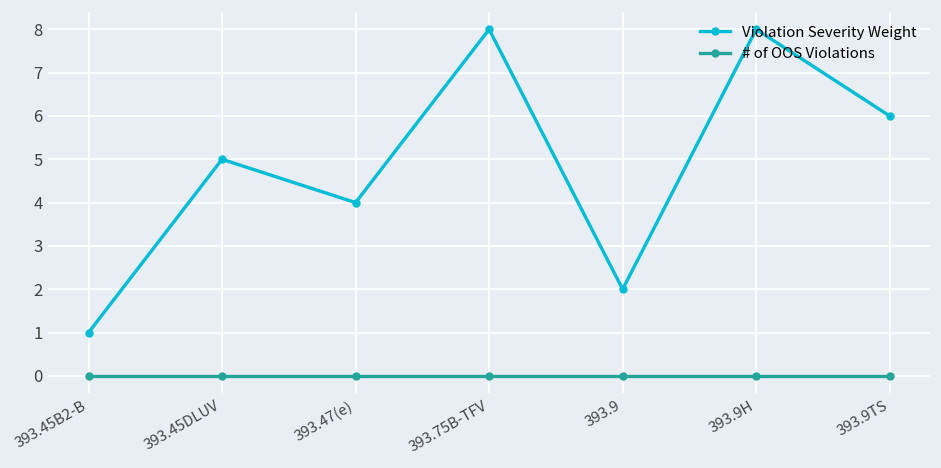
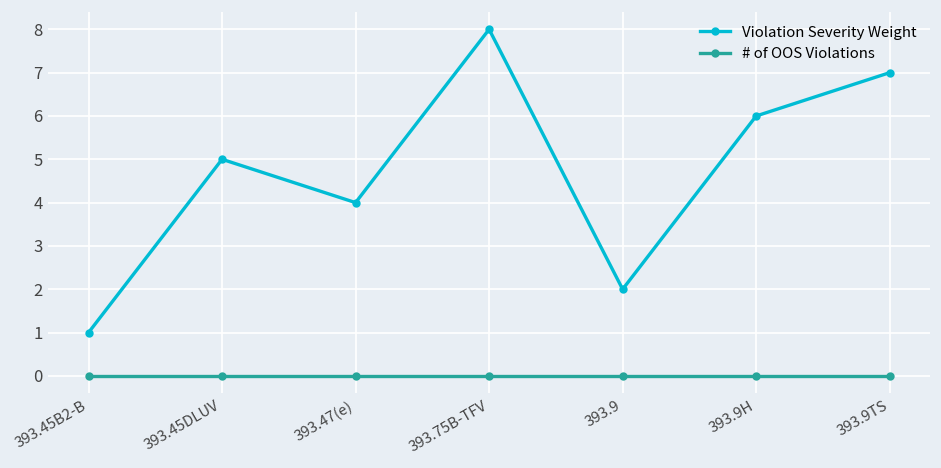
  {
    "Violation Severity Weight": {
      "393.45B2-B": 1,
      "393.45DLUV": 5,
      "393.47(e)": 4,
      "393.75B-TFV": 8,
      "393.9": 2,
-     "393.9H": 8,
-     "393.9TS": 6
+     "393.9H": 6,
+     "393.9TS": 7
    },
    "# of OOS Violations": {
      "393.45B2-B": 0,
      "393.45DLUV": 0,
      "393.47(e)": 0,
      "393.75B-TFV": 0,
      "393.9": 0,
      "393.9H": 0,
      "393.9TS": 0
    }
  }
